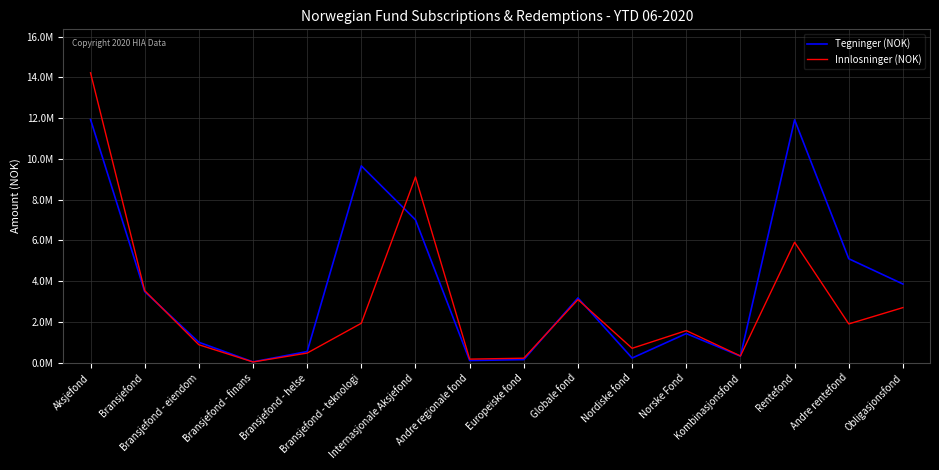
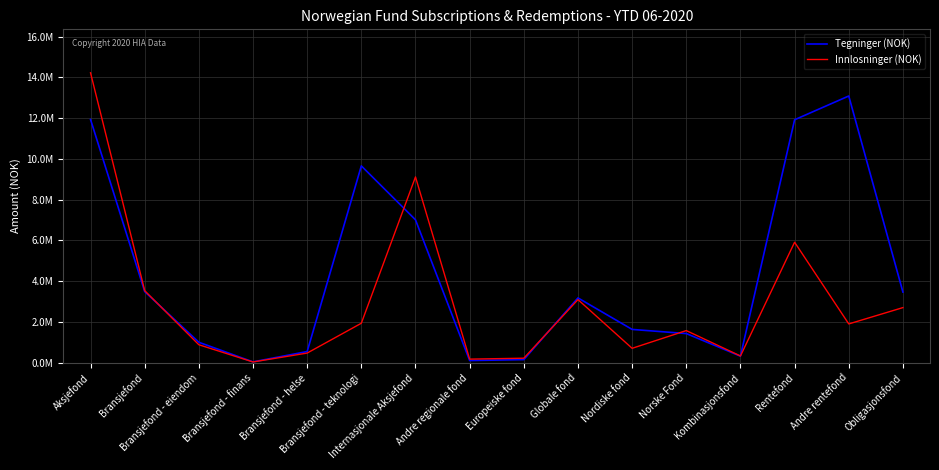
  {
    "Tegninger (NOK)": {
      "Aksjefond": 11900000,
      "Bransjefond - teknologi": 9700000,
      "Internasjonale Aksjefond": 7000000,
-     "Nordiske fond": 200000,
+     "Nordiske fond": 1600000,
      "Norske Fond": 1400000,
      "Rentefond": 11900000,
-     "Andre rentefond": 5100000,
-     "Obligasjonsfond": 3900000
+     "Andre rentefond": 13100000,
+     "Obligasjonsfond": 3500000
    },
    "Innlosninger (NOK)": {
      "Bransjefond - teknologi": 1900000,
      "Internasjonale Aksjefond": 9100000,
      "Nordiske fond": 700000,
      "Norske Fond": 1600000,
      "Rentefond": 5900000,
      "Andre rentefond": 1900000,
      "Obligasjonsfond": 2700000
    }
  }
